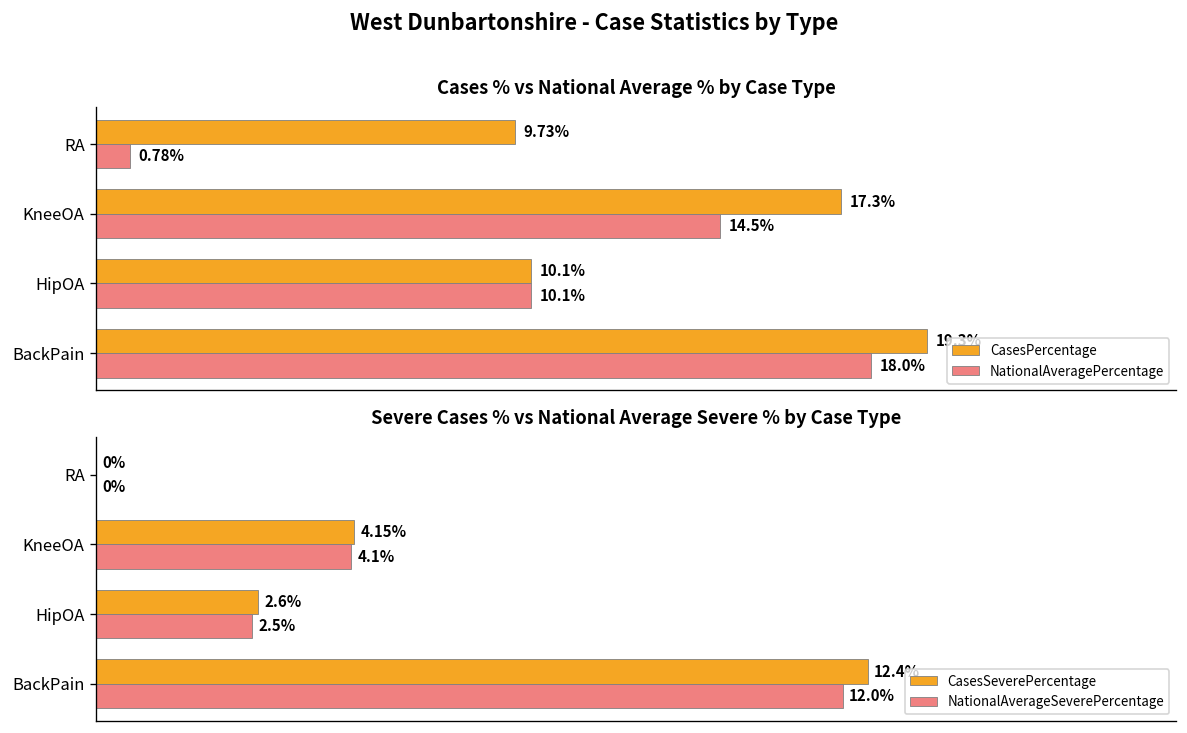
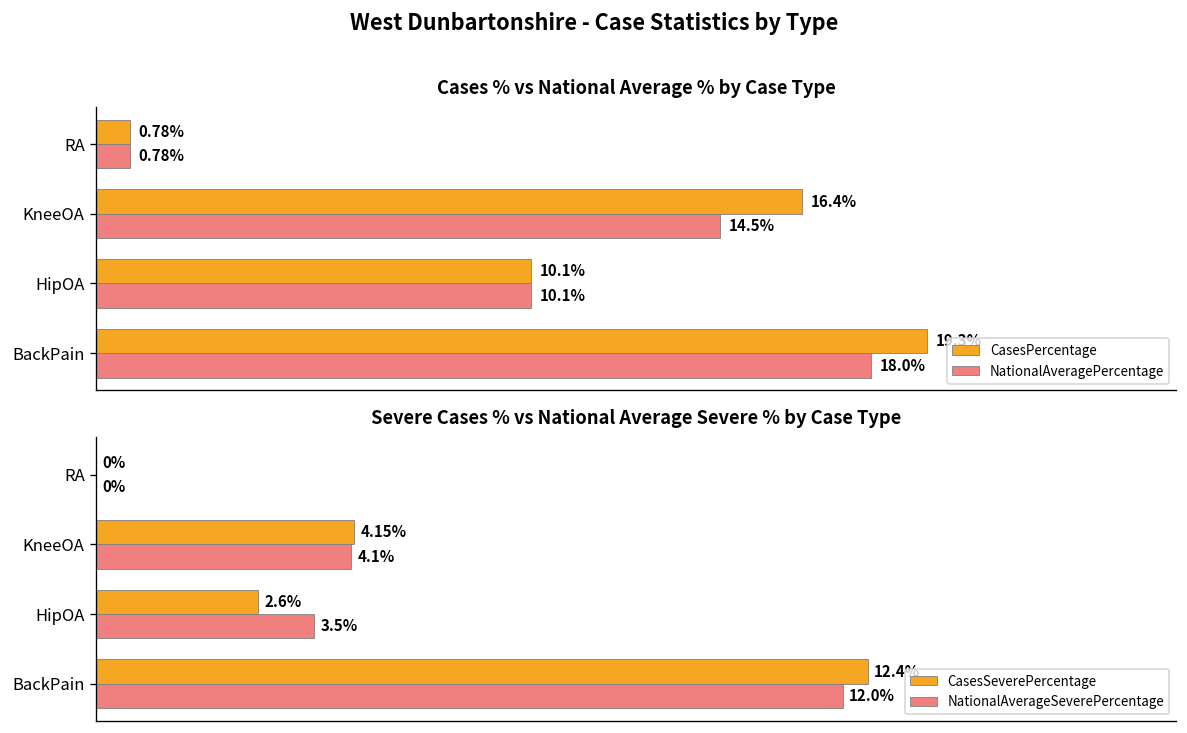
  {
    "Cases % vs National Average % by Case Type": {
      "CasesPercentage": {
-       "RA": "9.73%",
-       "KneeOA": "17.3%",
+       "RA": "0.78%",
+       "KneeOA": "16.4%",
        "HipOA": "10.1%"
      },
      "NationalAveragePercentage": {
        "RA": "0.78%",
        "KneeOA": "14.5%",
        "HipOA": "10.1%",
        "BackPain": "18.0%"
      }
    },
    "Severe Cases % vs National Average Severe % by Case Type": {
      "CasesSeverePercentage": {
        "RA": "0%",
        "KneeOA": "4.15%",
        "HipOA": "2.6%"
      },
      "NationalAverageSeverePercentage": {
        "RA": "0%",
        "KneeOA": "4.1%",
-       "HipOA": "2.5%",
+       "HipOA": "3.5%",
        "BackPain": "12.0%"
      }
    }
  }
